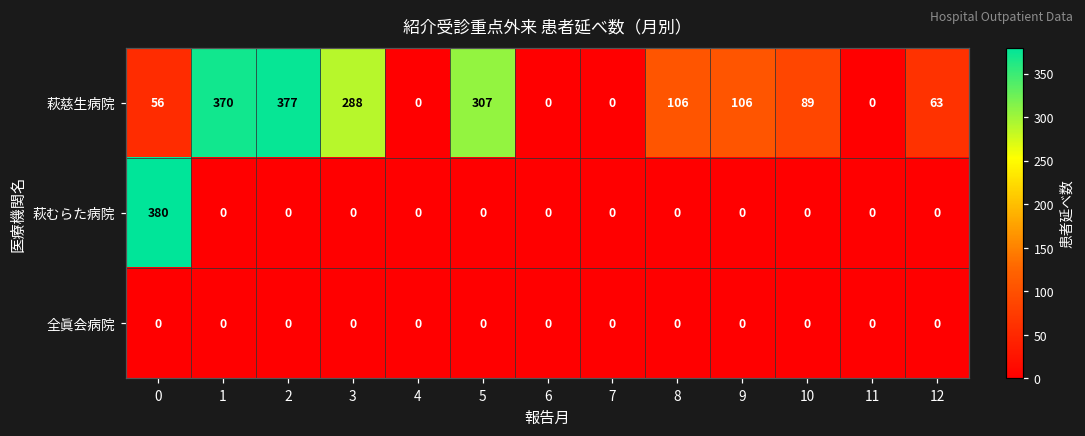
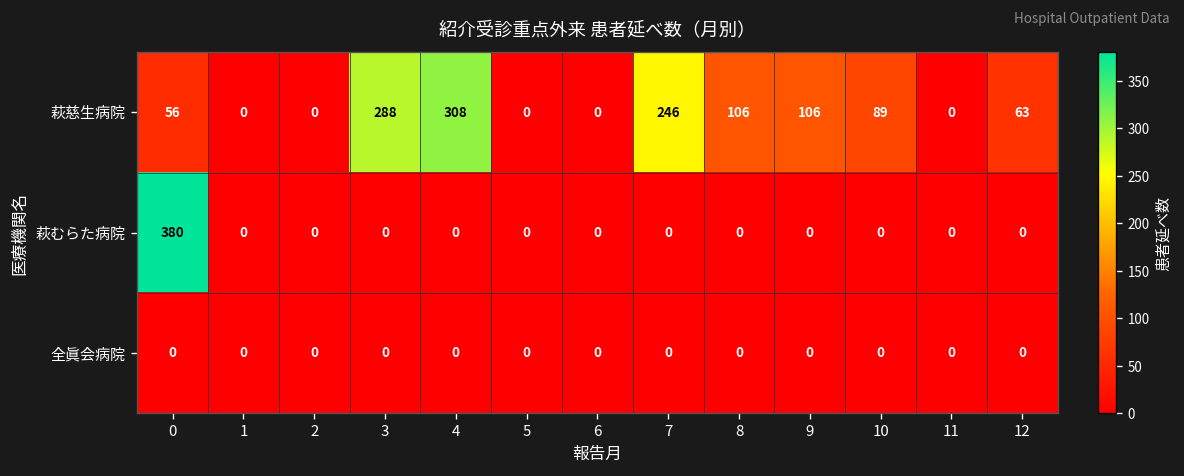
  {
    "萩慈生病院": {
      "0": 56,
-     "1": 370,
-     "2": 377,
+     "1": 0,
+     "2": 0,
      "3": 288,
-     "4": 0,
-     "5": 307,
+     "4": 308,
+     "5": 0,
      "6": 0,
-     "7": 0,
+     "7": 246,
      "8": 106,
      "9": 106,
      "10": 89,
      "11": 0,
      "12": 63
    },
    "萩むらた病院": {
      "0": 380,
      "1": 0,
      "2": 0,
      "3": 0,
      "4": 0,
      "5": 0,
      "6": 0,
      "7": 0,
      "8": 0,
      "9": 0,
      "10": 0,
      "11": 0,
      "12": 0
    },
    "全眞会病院": {
      "0": 0,
      "1": 0,
      "2": 0,
      "3": 0,
      "4": 0,
      "5": 0,
      "6": 0,
      "7": 0,
      "8": 0,
      "9": 0,
      "10": 0,
      "11": 0,
      "12": 0
    }
  }
